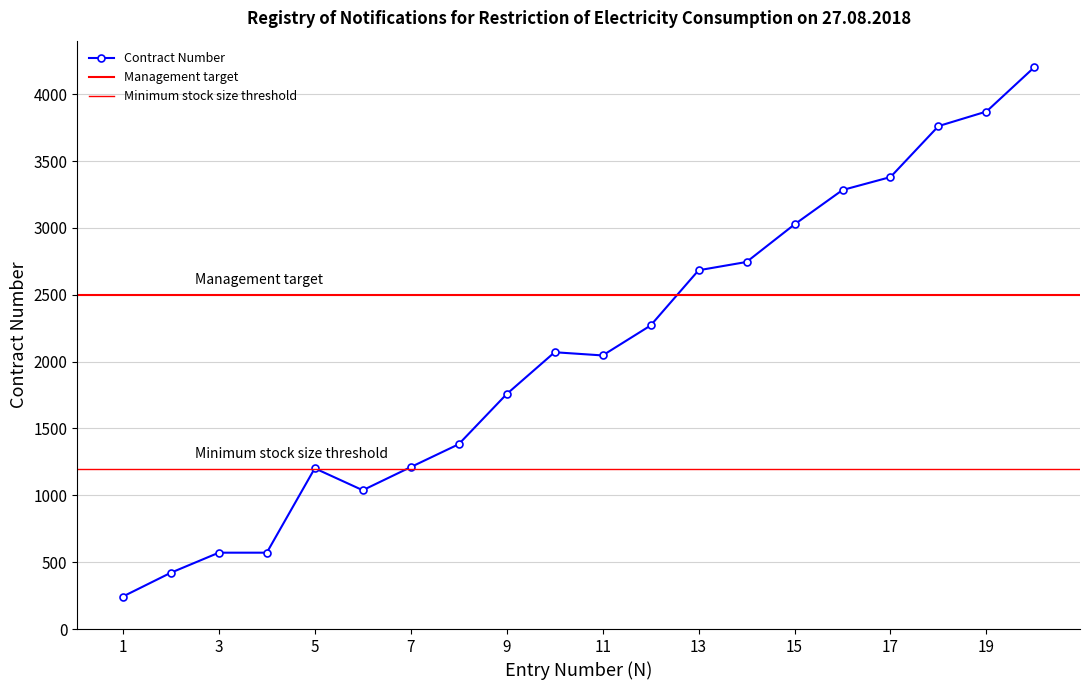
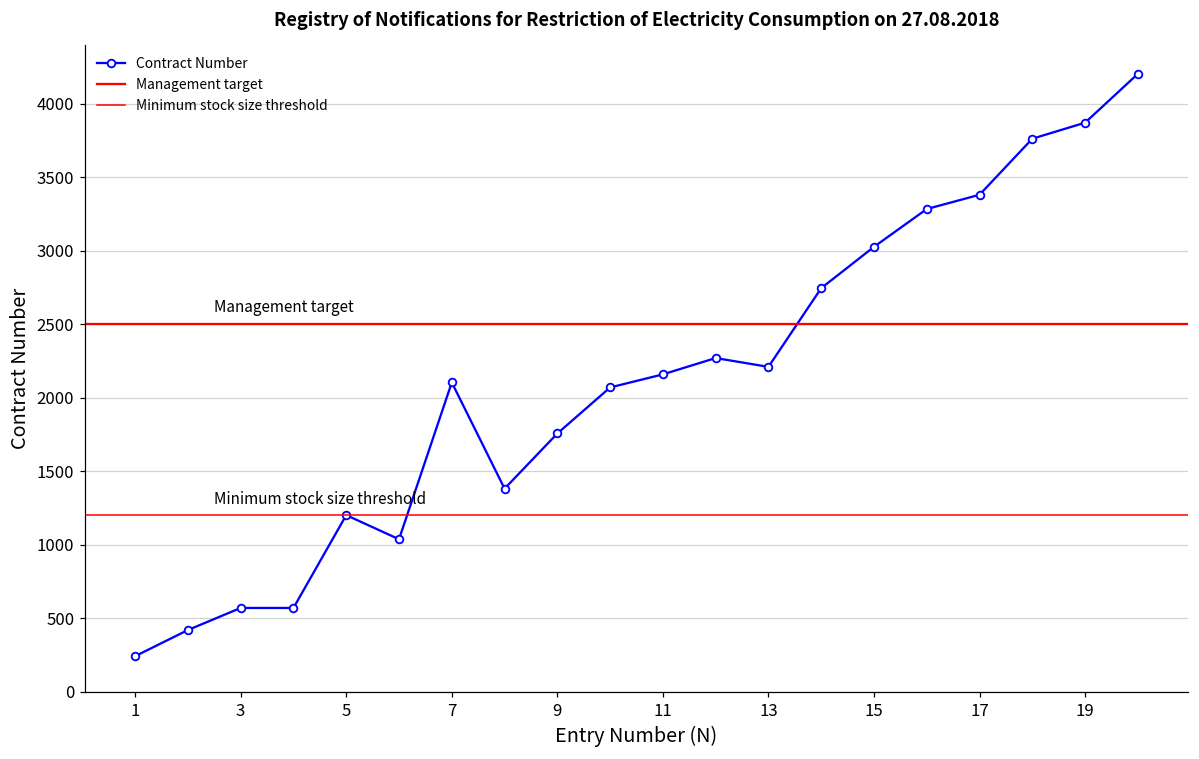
  {
    "1": 240,
    "3": 570,
    "5": 1200,
-   "7": 1210,
+   "7": 2100,
    "9": 1760,
-   "11": 2050,
-   "13": 2680,
+   "11": 2160,
+   "13": 2210,
    "15": 3030,
    "17": 3380,
    "19": 3870
  }
